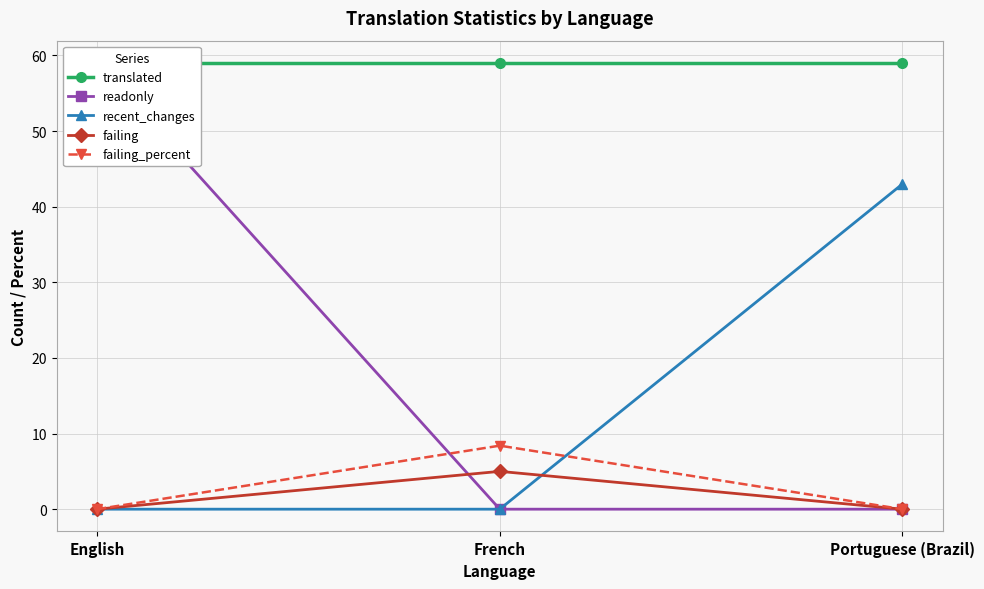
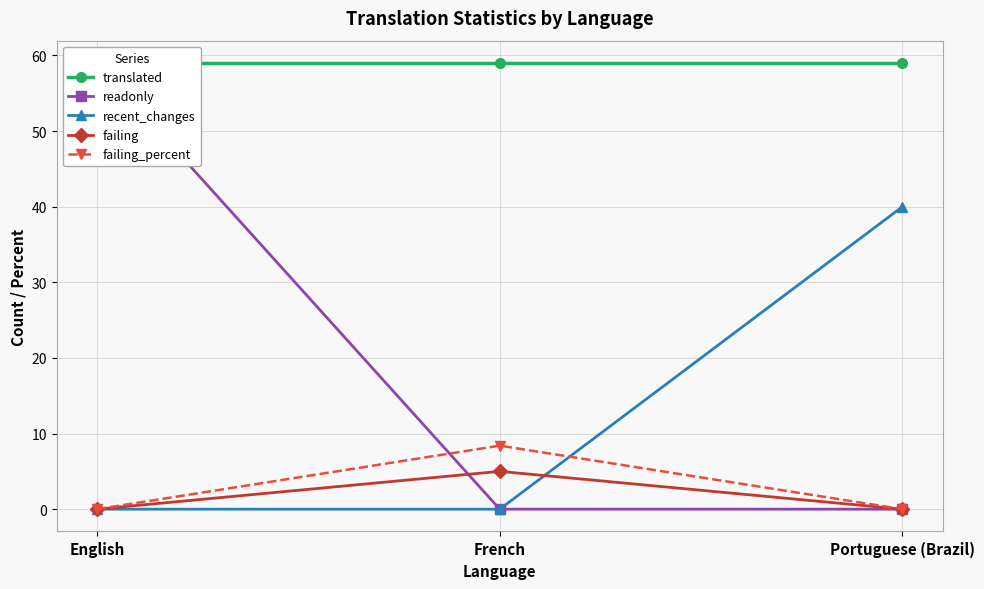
  {
    "translated": {
      "French": 59,
      "Portuguese (Brazil)": 59
    },
    "recent_changes": {
-     "Portuguese (Brazil)": 43
+     "Portuguese (Brazil)": 40
    }
  }
